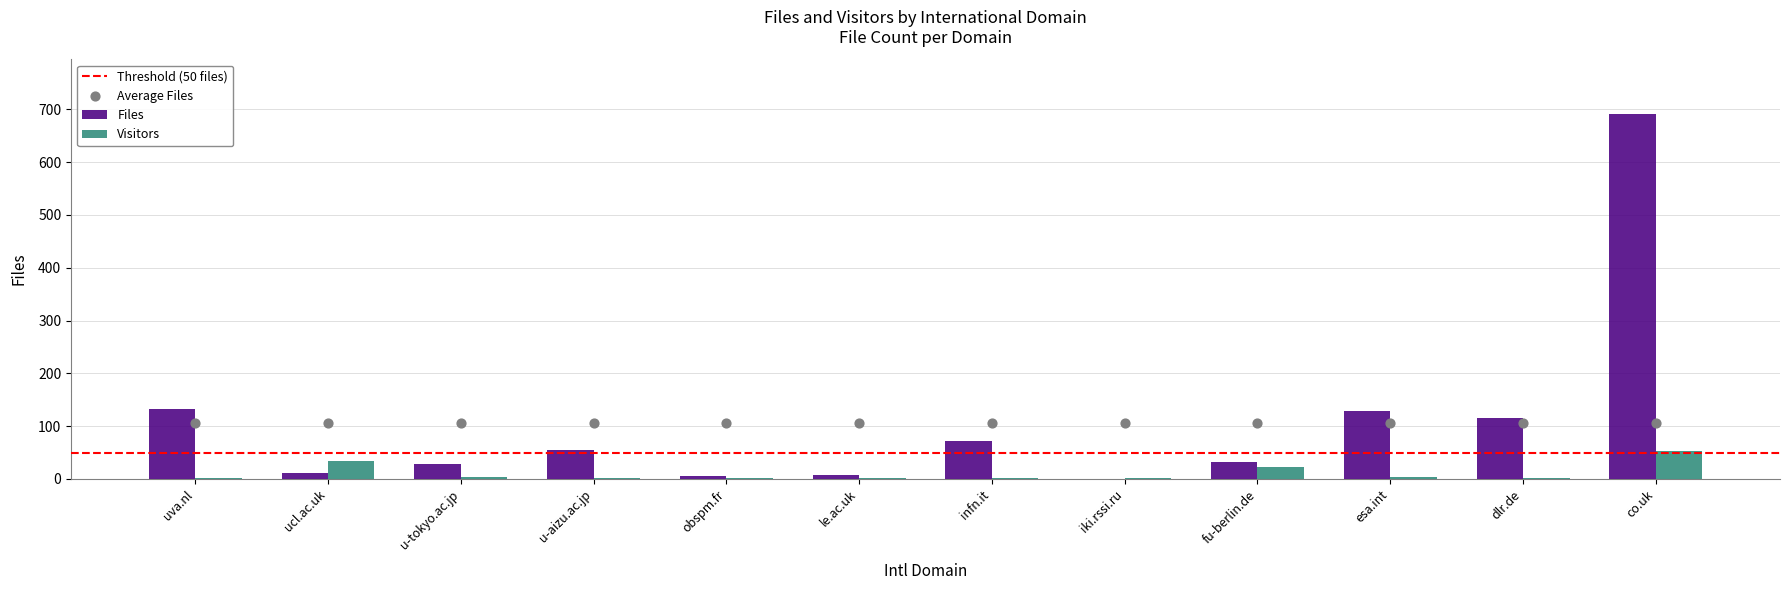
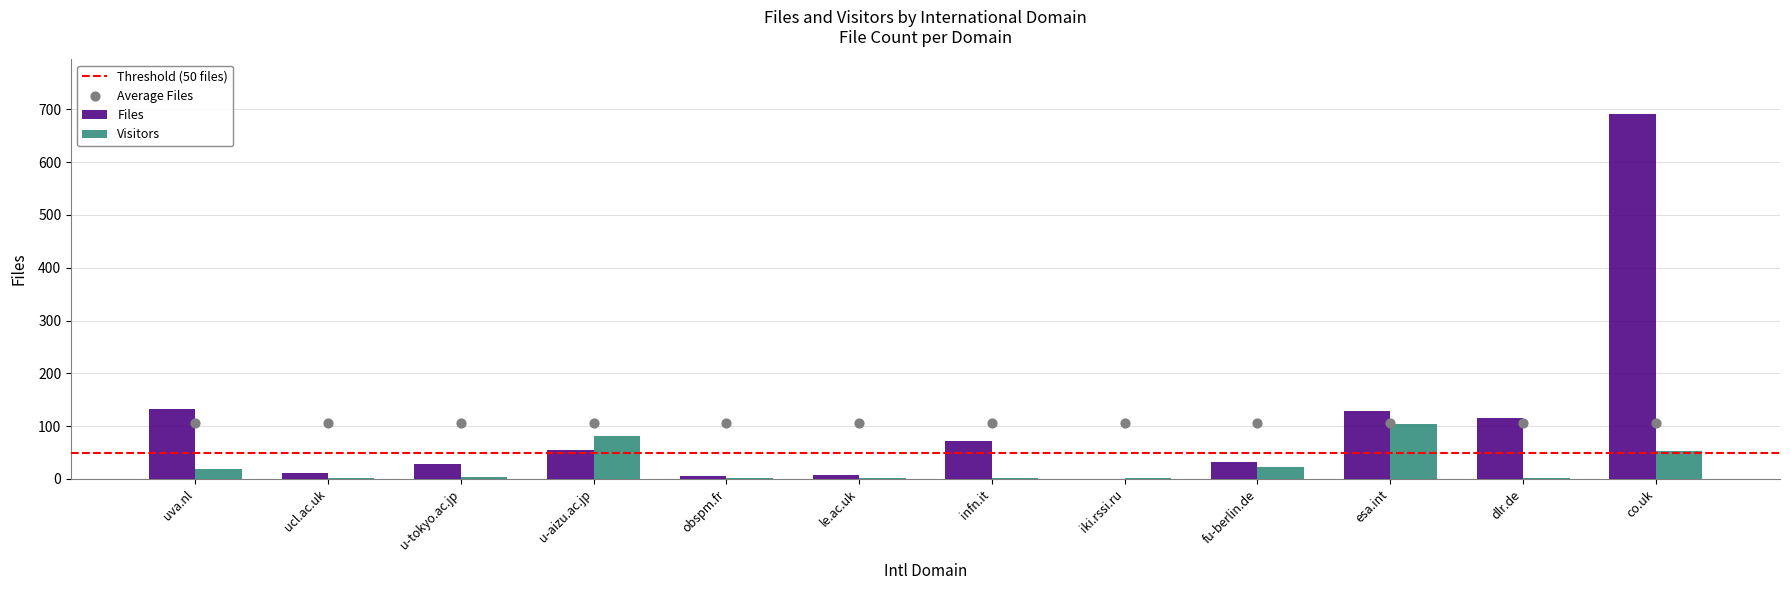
  {
    "Files": {
      "uva.nl": 130,
      "ucl.ac.uk": 10,
      "u-tokyo.ac.jp": 30,
      "u-aizu.ac.jp": 50,
      "obspm.fr": 10,
      "le.ac.uk": 10,
      "infn.it": 70,
      "iki.rssi.ru": 0,
      "fu-berlin.de": 30,
      "esa.int": 130,
      "dlr.de": 120,
      "co.uk": 690
    },
    "Visitors": {
-     "uva.nl": 0,
-     "ucl.ac.uk": 30,
-     "u-aizu.ac.jp": 0,
+     "uva.nl": 20,
+     "ucl.ac.uk": 0,
+     "u-aizu.ac.jp": 80,
      "fu-berlin.de": 20,
-     "esa.int": 0,
+     "esa.int": 110,
      "co.uk": 50
    }
  }
